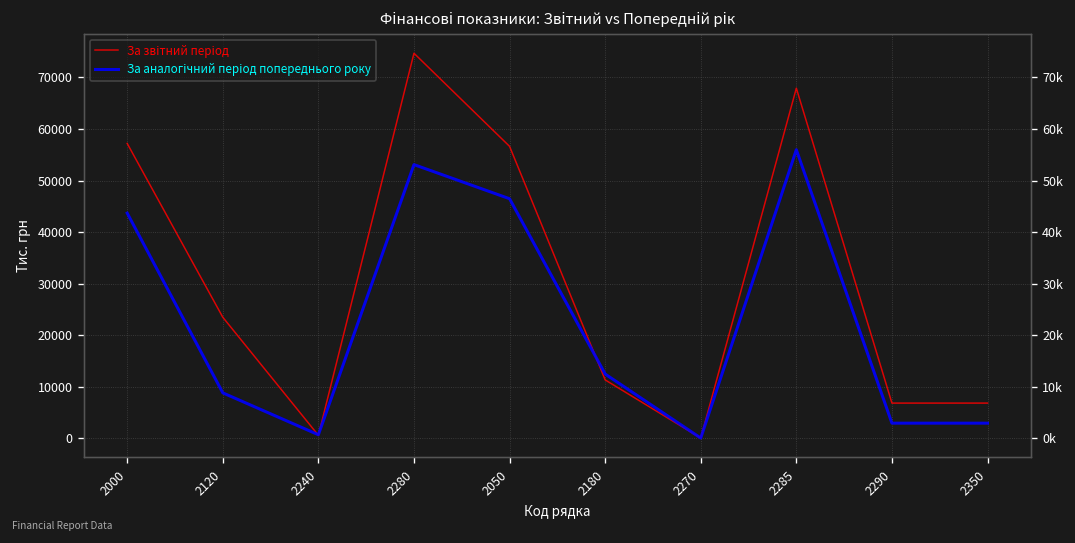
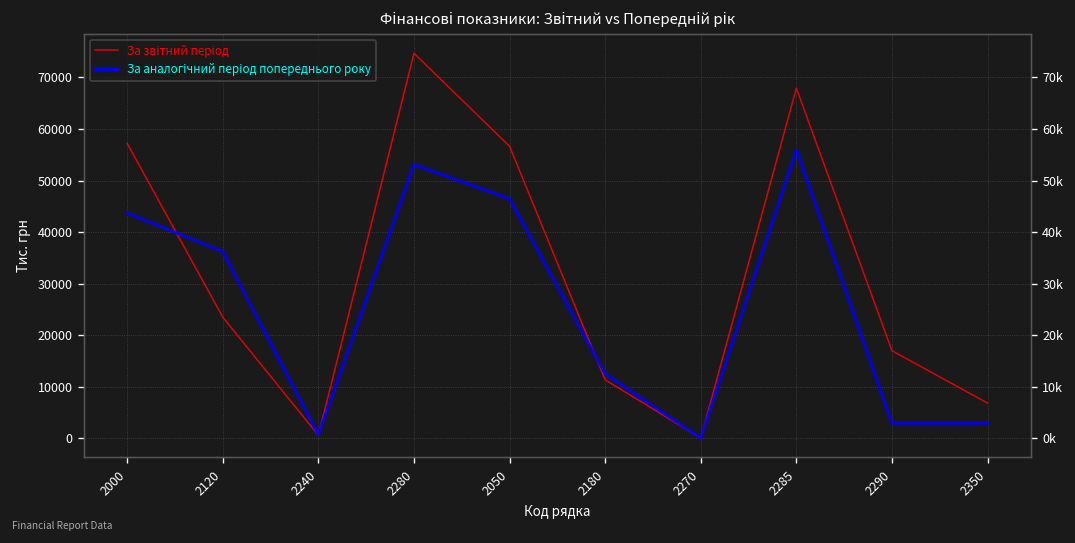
  {
    "За звітний період": {
      "2000": 57000,
      "2120": 23000,
      "2280": 75000,
      "2050": 57000,
      "2180": 11000,
      "2285": 68000,
-     "2290": 7000,
+     "2290": 17000,
      "2350": 7000
    },
    "За аналогічний період попереднього року": {
      "2000": 44000,
-     "2120": 9000,
+     "2120": 36000,
      "2280": 53000,
      "2050": 46000,
      "2180": 12000,
      "2285": 56000,
      "2290": 3000,
      "2350": 3000
    }
  }
